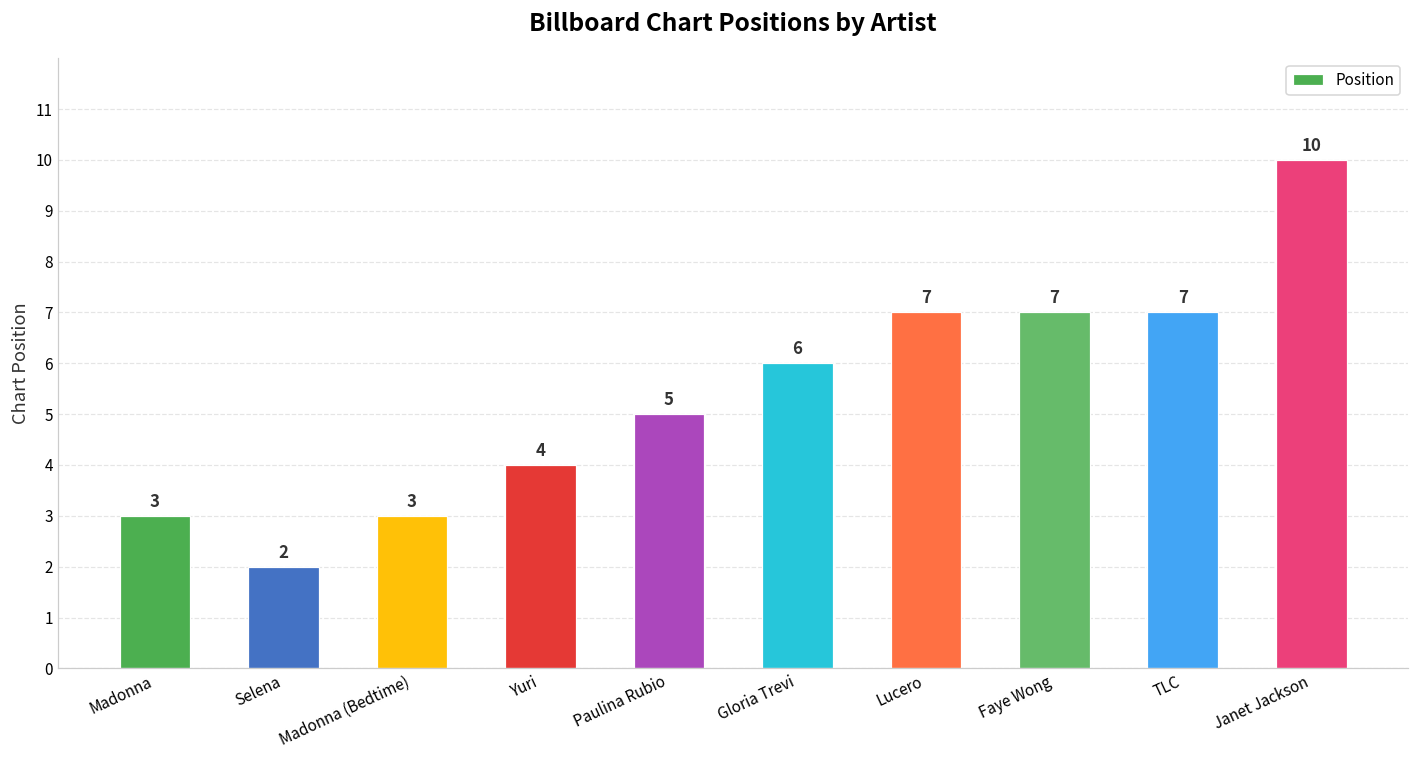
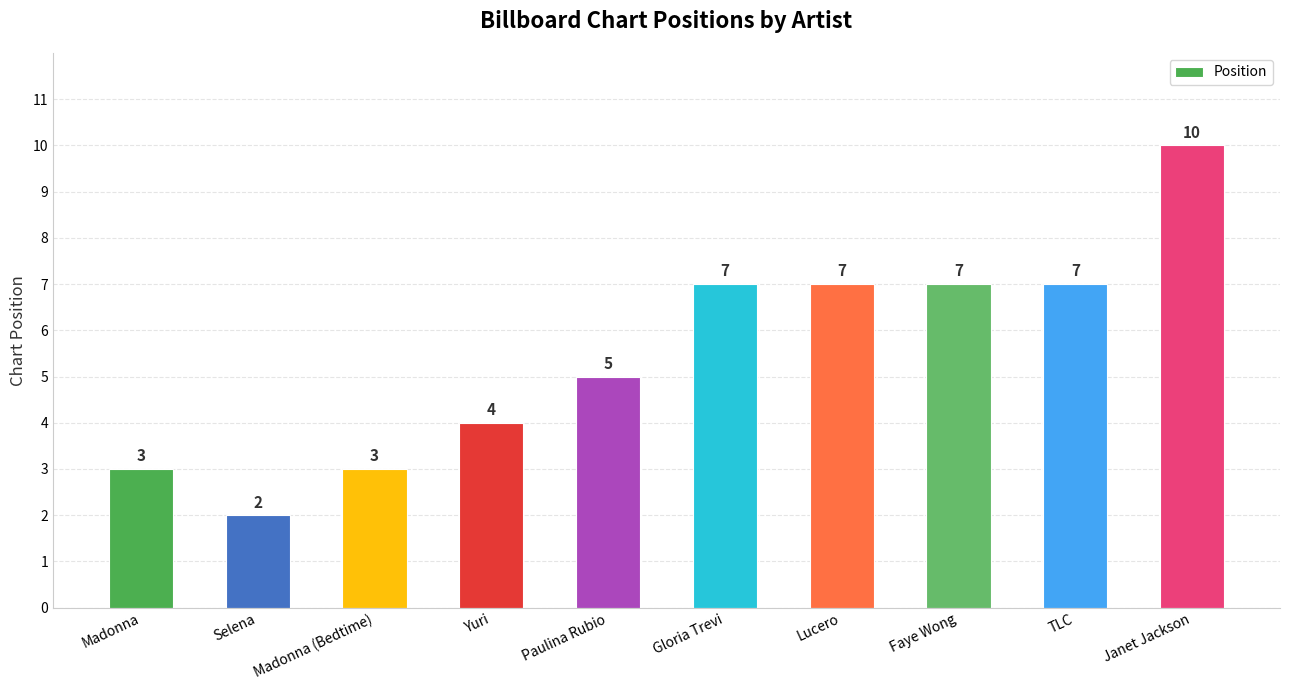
  {
    "Madonna": 3,
    "Selena": 2,
    "Madonna (Bedtime)": 3,
    "Yuri": 4,
    "Paulina Rubio": 5,
-   "Gloria Trevi": 6,
+   "Gloria Trevi": 7,
    "Lucero": 7,
    "Faye Wong": 7,
    "TLC": 7,
    "Janet Jackson": 10
  }
